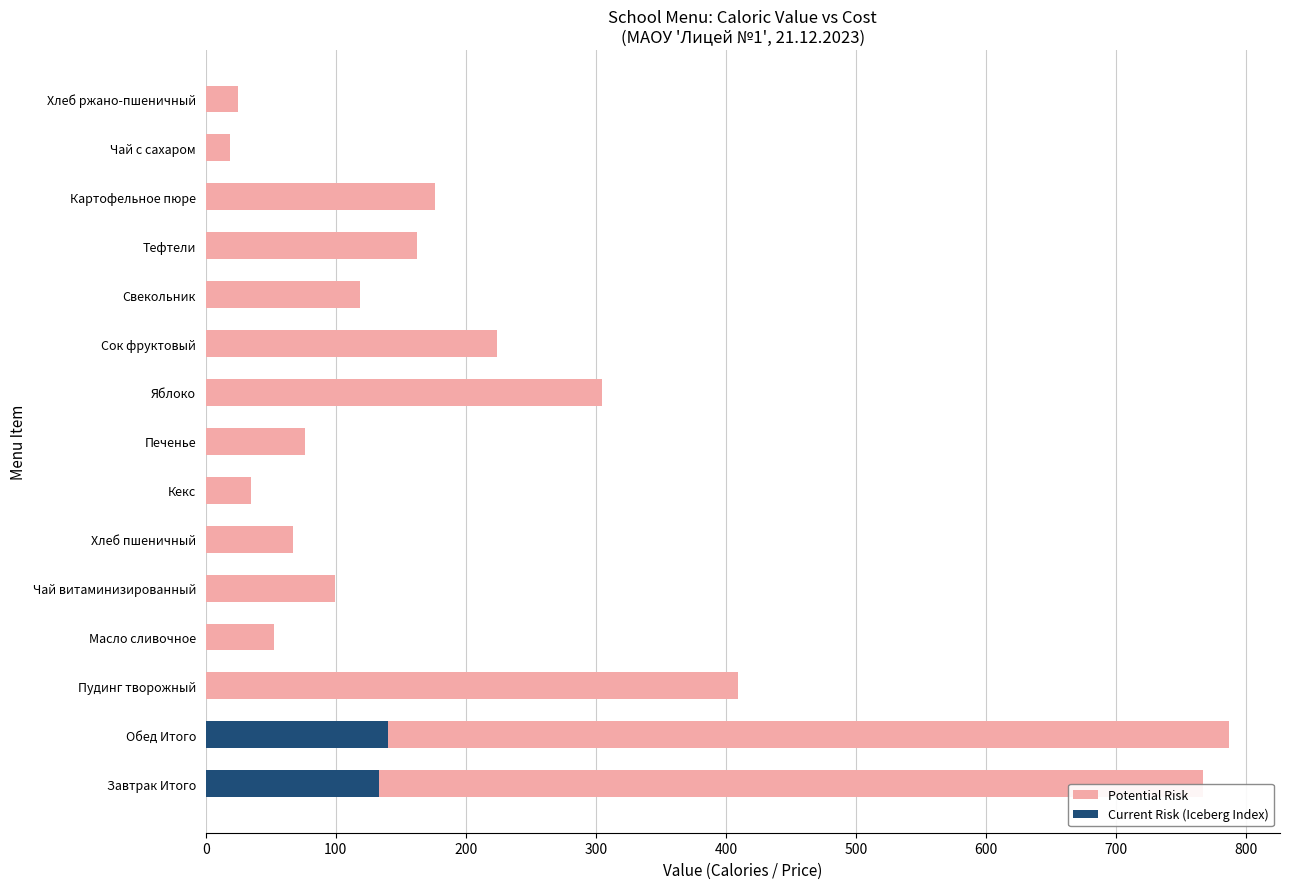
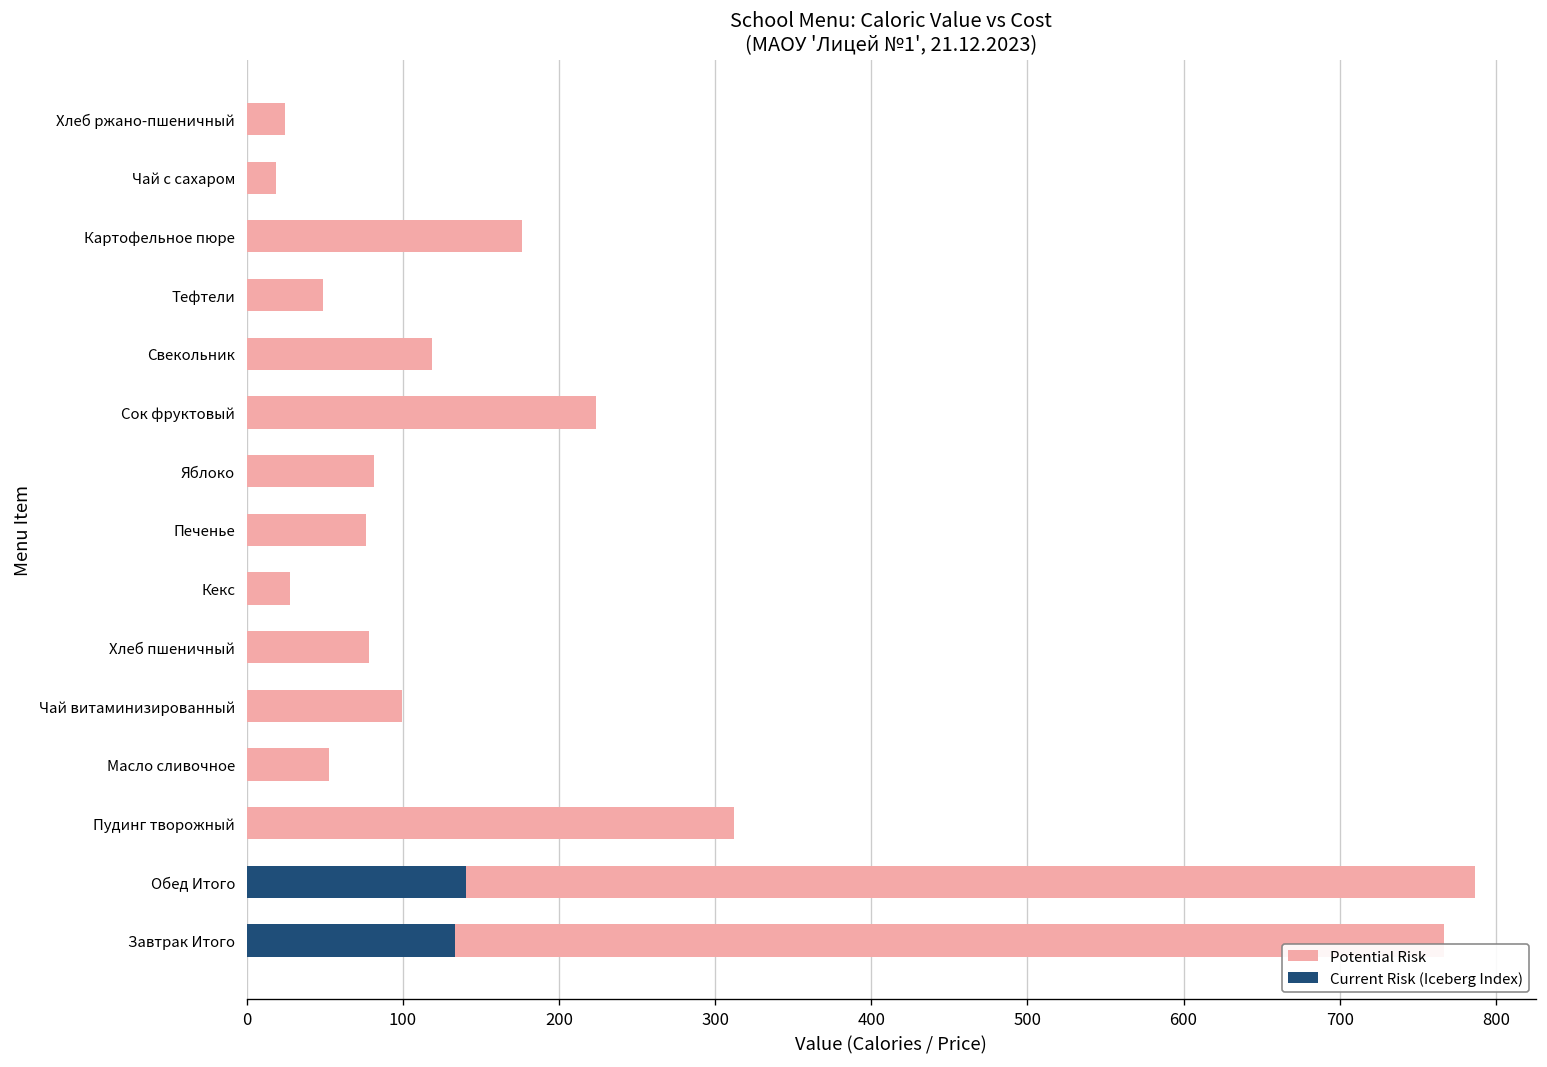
  {
    "Potential Risk": {
      "Хлеб ржано-пшеничный": 25,
      "Чай с сахаром": 19,
      "Картофельное пюре": 176,
-     "Тефтели": 162,
+     "Тефтели": 49,
      "Свекольник": 118,
      "Сок фруктовый": 224,
-     "Яблоко": 305,
+     "Яблоко": 82,
      "Печенье": 77,
-     "Кекс": 35,
-     "Хлеб пшеничный": 67,
+     "Кекс": 28,
+     "Хлеб пшеничный": 78,
      "Чай витаминизированный": 100,
      "Масло сливочное": 53,
-     "Пудинг творожный": 409,
+     "Пудинг творожный": 312,
      "Обед Итого": 786,
      "Завтрак Итого": 767
    },
    "Current Risk (Iceberg Index)": {
      "Хлеб ржано-пшеничный": 0,
      "Чай с сахаром": 0,
      "Картофельное пюре": 0,
      "Тефтели": 0,
      "Свекольник": 0,
      "Сок фруктовый": 0,
      "Яблоко": 0,
      "Печенье": 0,
      "Кекс": 0,
      "Хлеб пшеничный": 0,
      "Чай витаминизированный": 0,
      "Масло сливочное": 0,
      "Пудинг творожный": 0
    }
  }
